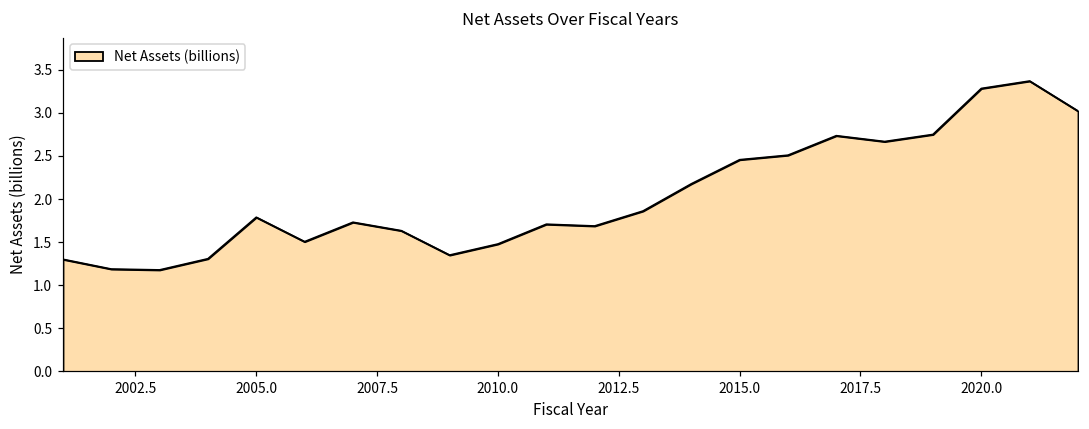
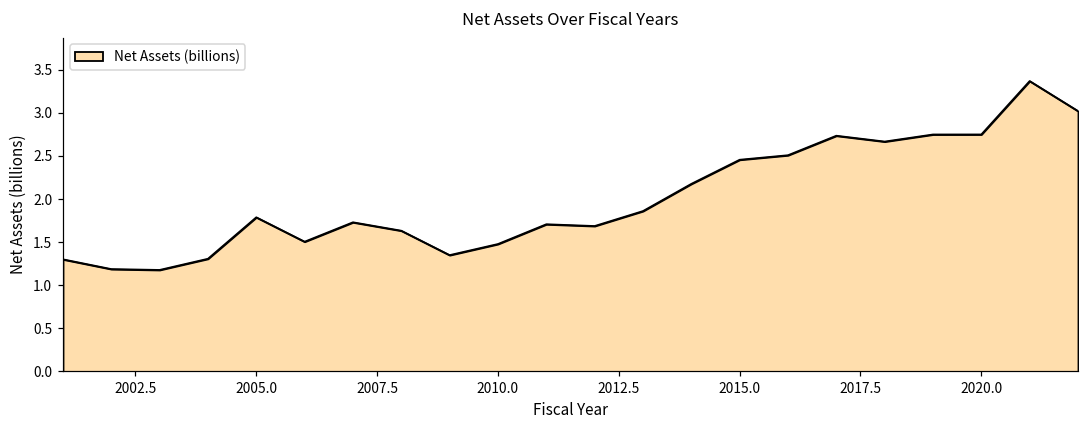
  {
    "2005.0": 1.8,
    "2010.0": 1.5,
    "2015.0": 2.5,
-   "2020.0": 3.3
+   "2020.0": 2.7
  }
